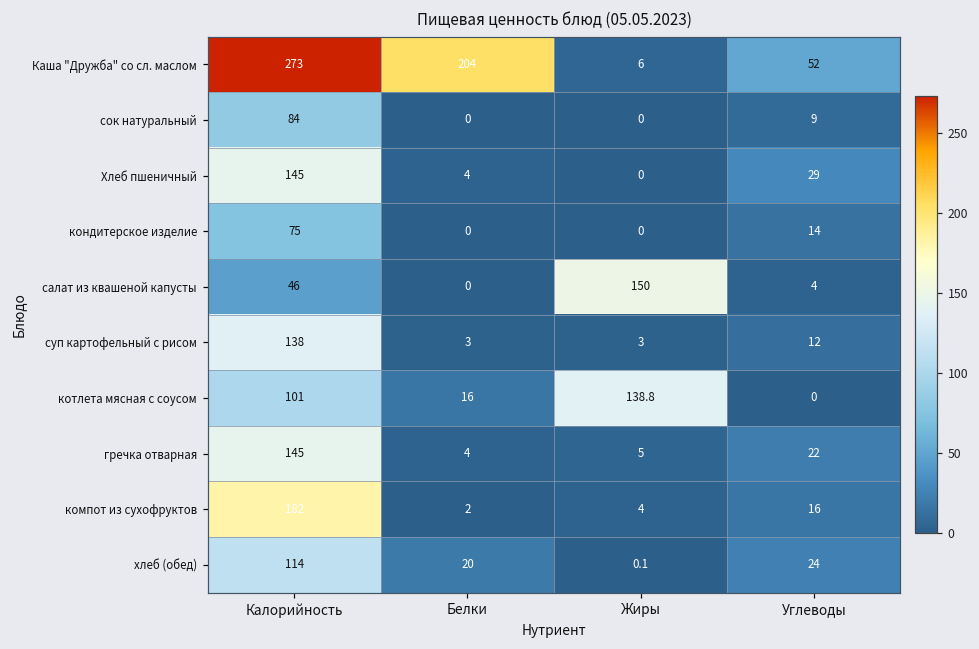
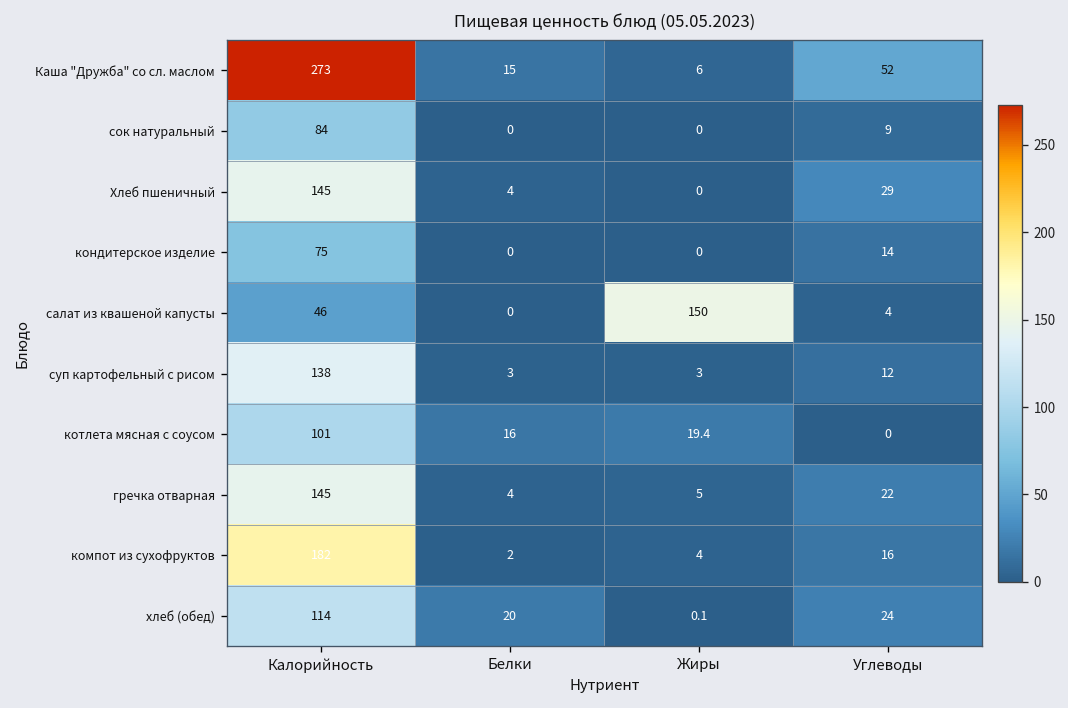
  {
    "Каша \"Дружба\" со сл. маслом": {
      "Калорийность": 273,
-     "Белки": 204,
+     "Белки": 15,
      "Жиры": 6,
      "Углеводы": 52
    },
    "сок натуральный": {
      "Калорийность": 84,
      "Белки": 0,
      "Жиры": 0,
      "Углеводы": 9
    },
    "Хлеб пшеничный": {
      "Калорийность": 145,
      "Белки": 4,
      "Жиры": 0,
      "Углеводы": 29
    },
    "кондитерское изделие": {
      "Калорийность": 75,
      "Белки": 0,
      "Жиры": 0,
      "Углеводы": 14
    },
    "салат из квашеной капусты": {
      "Калорийность": 46,
      "Белки": 0,
      "Жиры": 150,
      "Углеводы": 4
    },
    "суп картофельный с рисом": {
      "Калорийность": 138,
      "Белки": 3,
      "Жиры": 3,
      "Углеводы": 12
    },
    "котлета мясная с соусом": {
      "Калорийность": 101,
      "Белки": 16,
-     "Жиры": 138.8,
+     "Жиры": 19.4,
      "Углеводы": 0
    },
    "гречка отварная": {
      "Калорийность": 145,
      "Белки": 4,
      "Жиры": 5,
      "Углеводы": 22
    },
    "компот из сухофруктов": {
      "Калорийность": 182,
      "Белки": 2,
      "Жиры": 4,
      "Углеводы": 16
    },
    "хлеб (обед)": {
      "Калорийность": 114,
      "Белки": 20,
      "Жиры": 0.1,
      "Углеводы": 24
    }
  }
